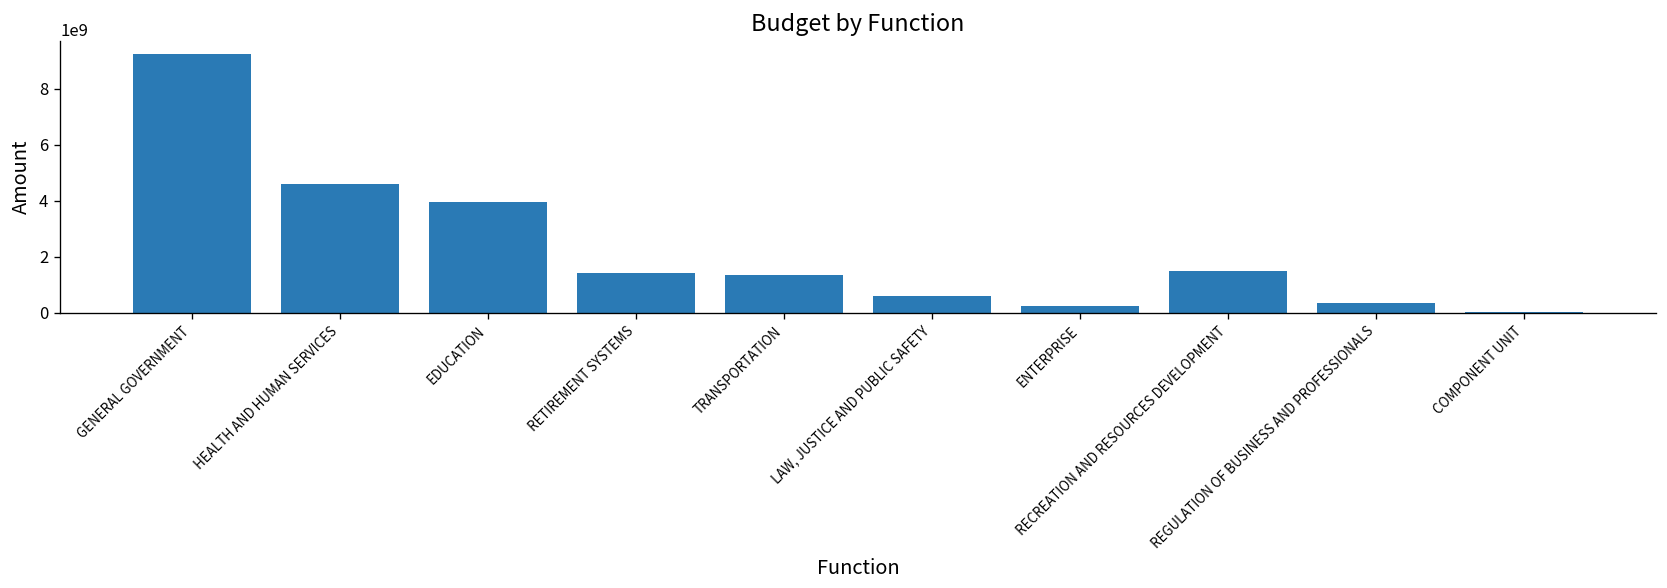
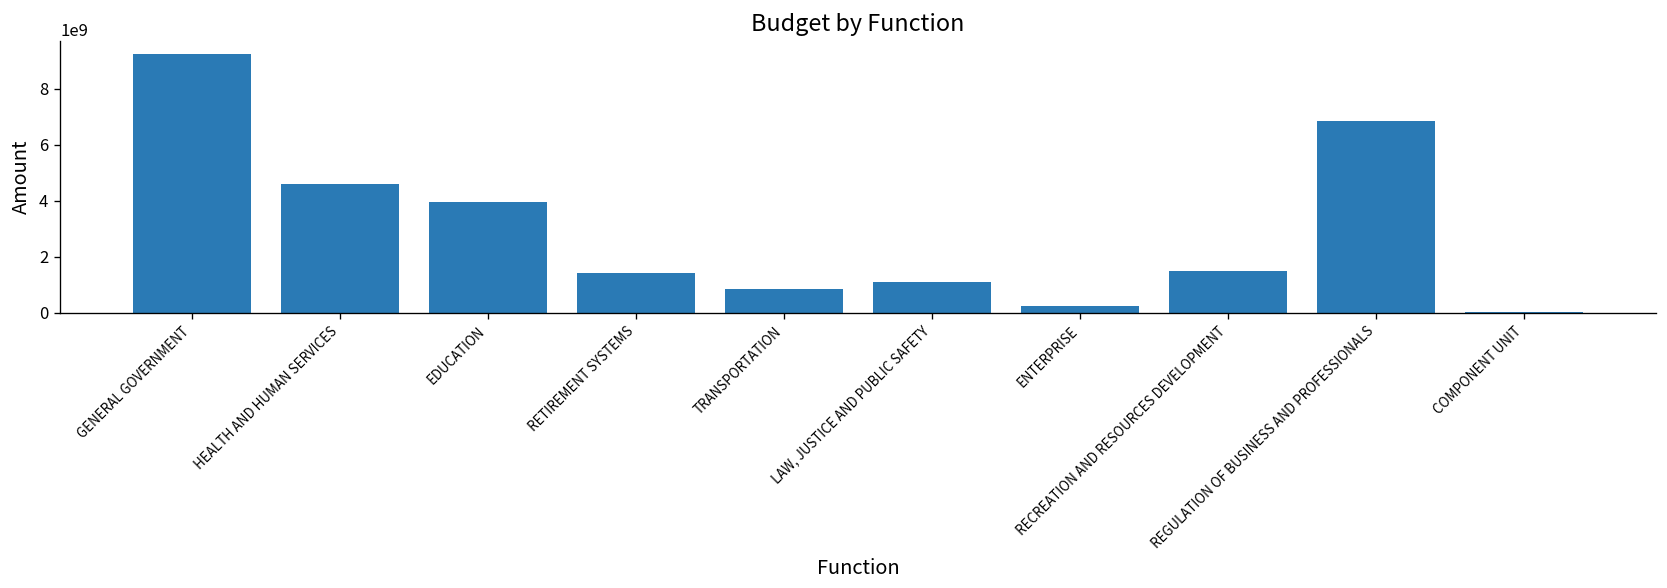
  {
    "GENERAL GOVERNMENT": 9200000000,
    "HEALTH AND HUMAN SERVICES": 4600000000,
    "EDUCATION": 4000000000,
    "RETIREMENT SYSTEMS": 1400000000,
-   "TRANSPORTATION": 1300000000,
-   "LAW, JUSTICE AND PUBLIC SAFETY": 600000000,
+   "TRANSPORTATION": 800000000,
+   "LAW, JUSTICE AND PUBLIC SAFETY": 1100000000,
    "ENTERPRISE": 200000000,
    "RECREATION AND RESOURCES DEVELOPMENT": 1500000000,
-   "REGULATION OF BUSINESS AND PROFESSIONALS": 400000000
+   "REGULATION OF BUSINESS AND PROFESSIONALS": 6800000000
  }
